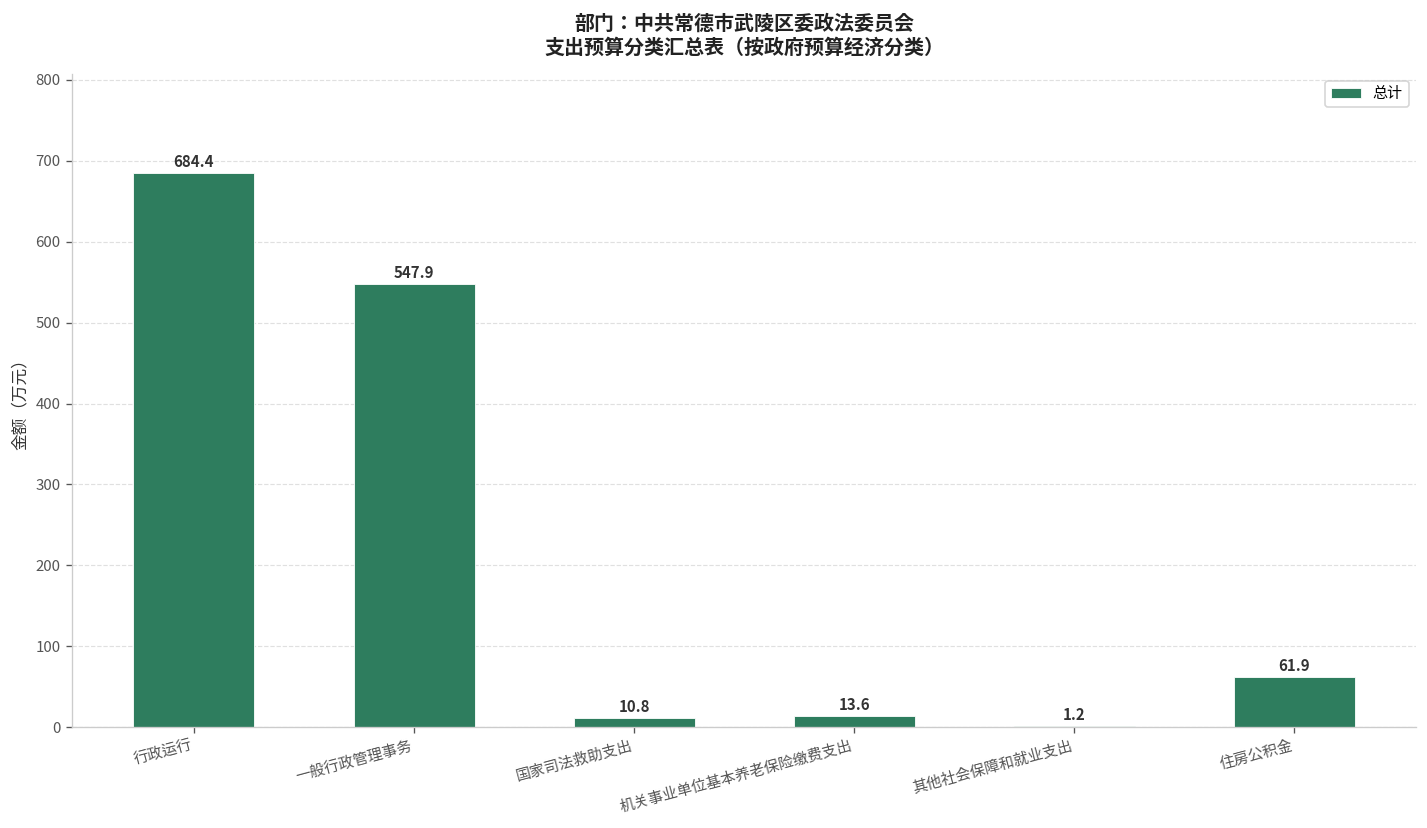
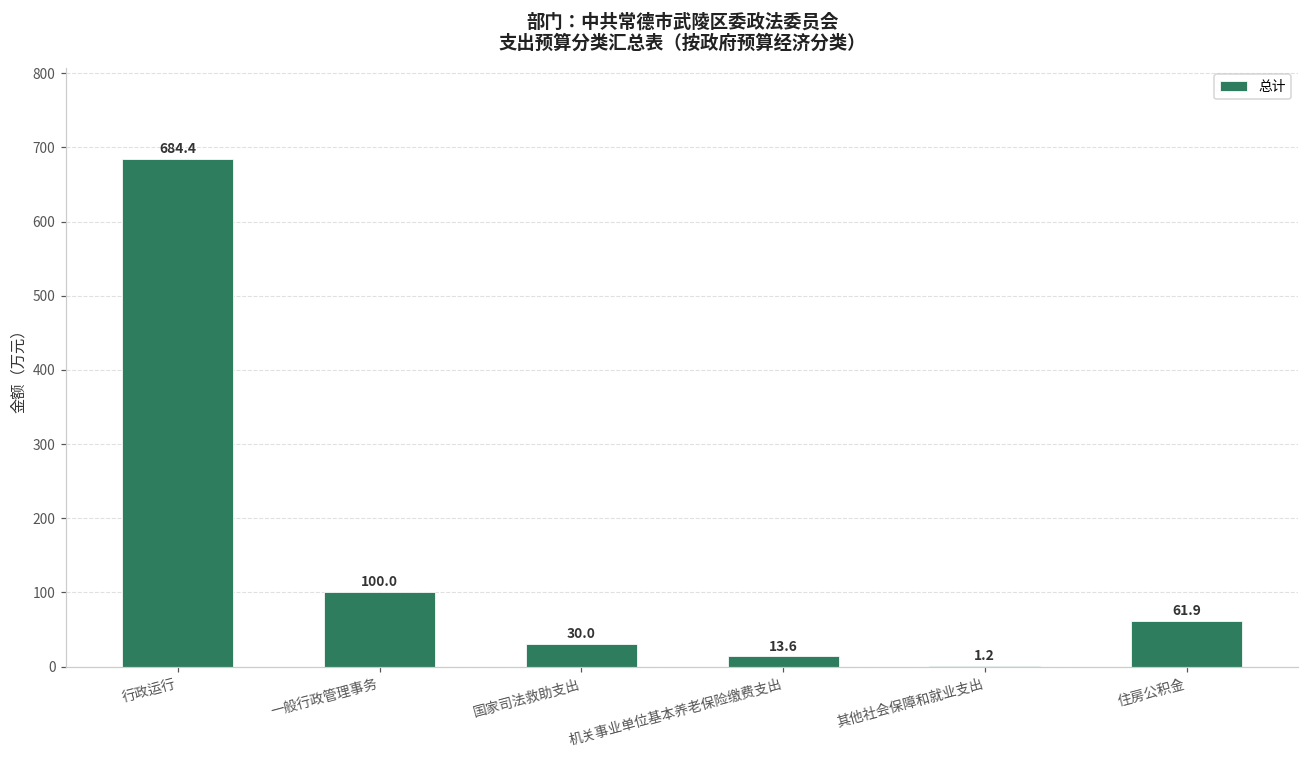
  {
    "行政运行": 684.4,
-   "一般行政管理事务": 547.9,
-   "国家司法救助支出": 10.8,
+   "一般行政管理事务": 100.0,
+   "国家司法救助支出": 30.0,
    "机关事业单位基本养老保险缴费支出": 13.6,
    "其他社会保障和就业支出": 1.2,
    "住房公积金": 61.9
  }
